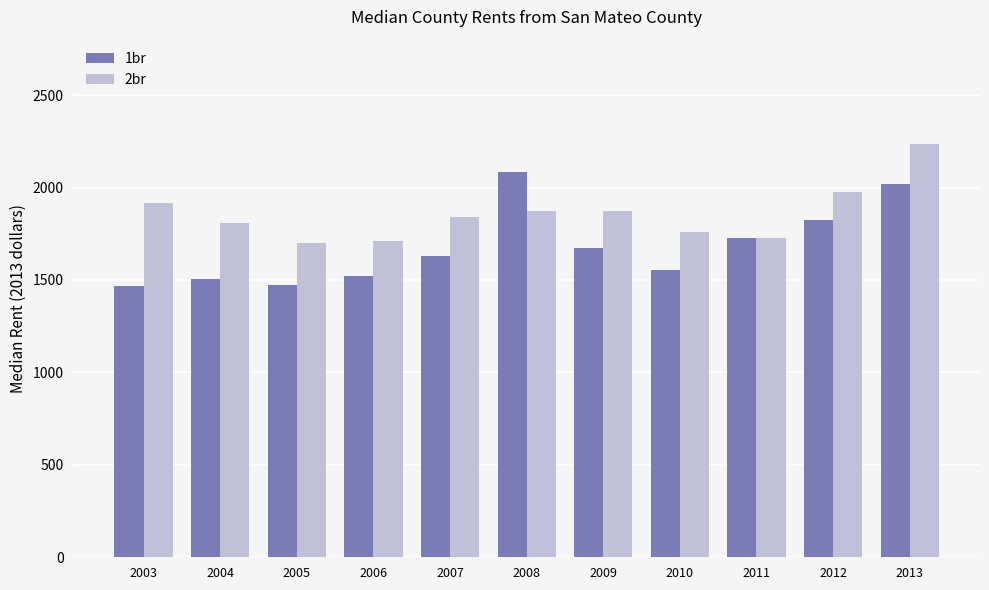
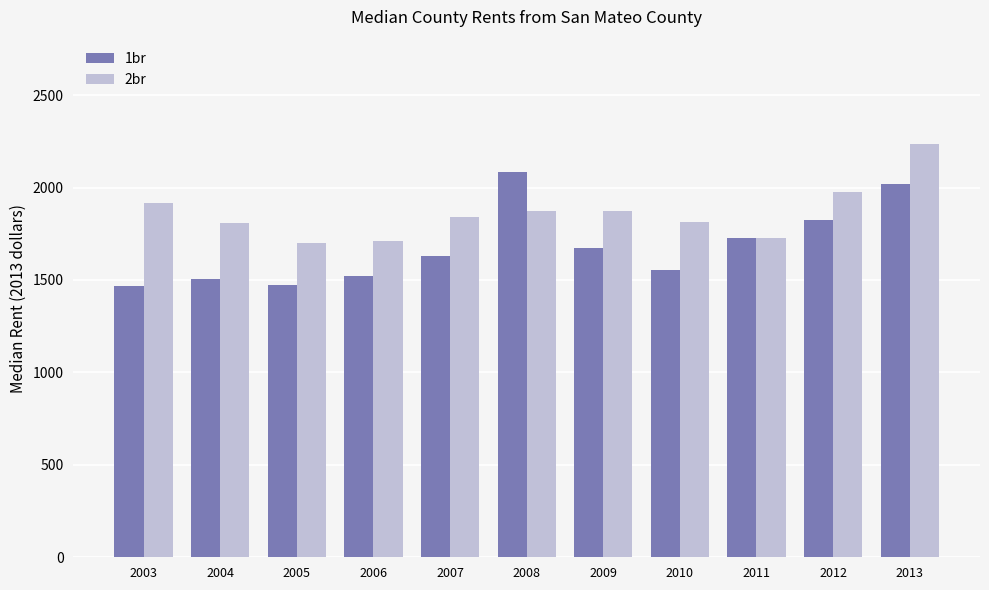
  {
    "1br": {
      "2003": 1470,
      "2004": 1500,
      "2005": 1470,
      "2006": 1520,
      "2007": 1630,
      "2008": 2090,
      "2009": 1670,
      "2010": 1550,
      "2011": 1720,
      "2012": 1820,
      "2013": 2020
    },
    "2br": {
      "2003": 1920,
      "2004": 1810,
      "2005": 1700,
      "2006": 1710,
      "2007": 1840,
      "2008": 1870,
      "2009": 1870,
-     "2010": 1760,
+     "2010": 1810,
      "2011": 1730,
      "2012": 1980,
      "2013": 2230
    }
  }
